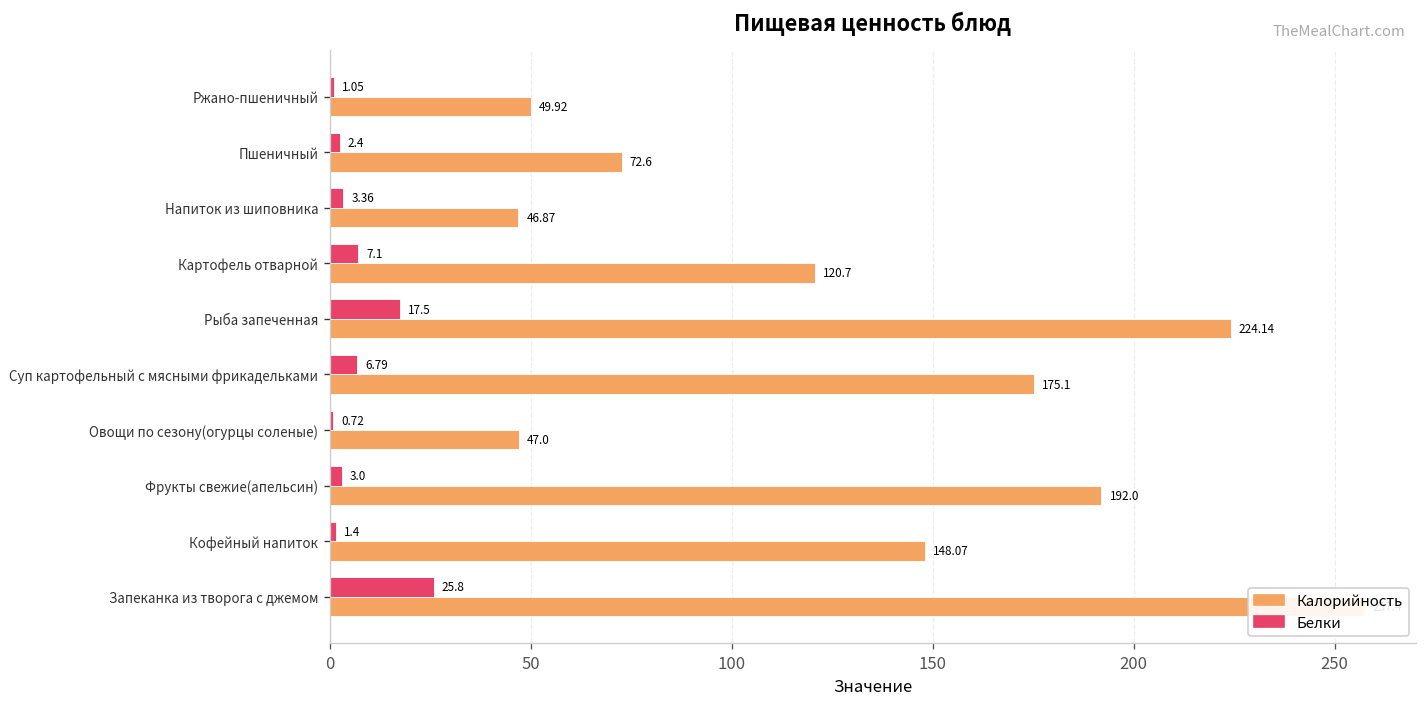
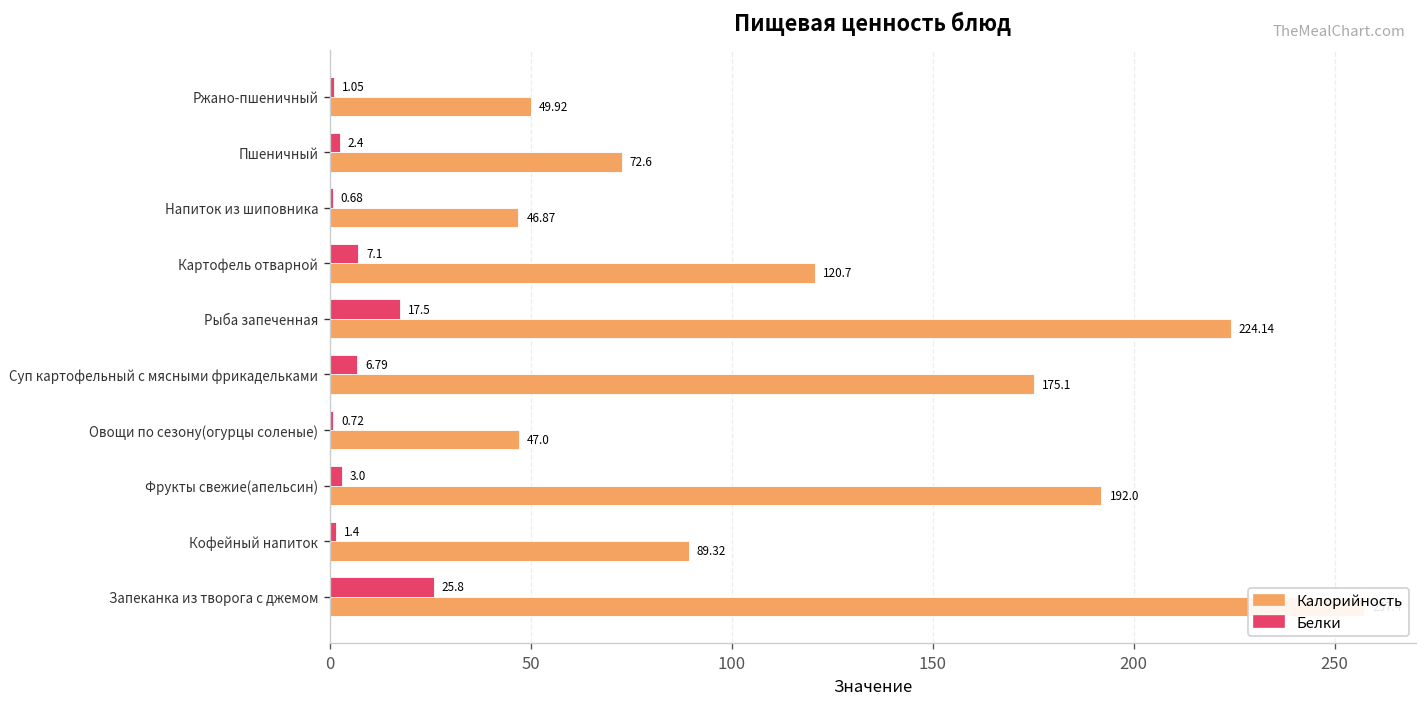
  {
    "Калорийность": {
      "Ржано-пшеничный": 49.92,
      "Пшеничный": 72.6,
      "Напиток из шиповника": 46.87,
      "Картофель отварной": 120.7,
      "Рыба запеченная": 224.14,
      "Суп картофельный с мясными фрикадельками": 175.1,
      "Овощи по сезону(огурцы соленые)": 47.0,
      "Фрукты свежие(апельсин)": 192.0,
-     "Кофейный напиток": 148.07
+     "Кофейный напиток": 89.32
    },
    "Белки": {
      "Ржано-пшеничный": 1.05,
      "Пшеничный": 2.4,
-     "Напиток из шиповника": 3.36,
+     "Напиток из шиповника": 0.68,
      "Картофель отварной": 7.1,
      "Рыба запеченная": 17.5,
      "Суп картофельный с мясными фрикадельками": 6.79,
      "Овощи по сезону(огурцы соленые)": 0.72,
      "Фрукты свежие(апельсин)": 3.0,
      "Кофейный напиток": 1.4,
      "Запеканка из творога с джемом": 25.8
    }
  }
